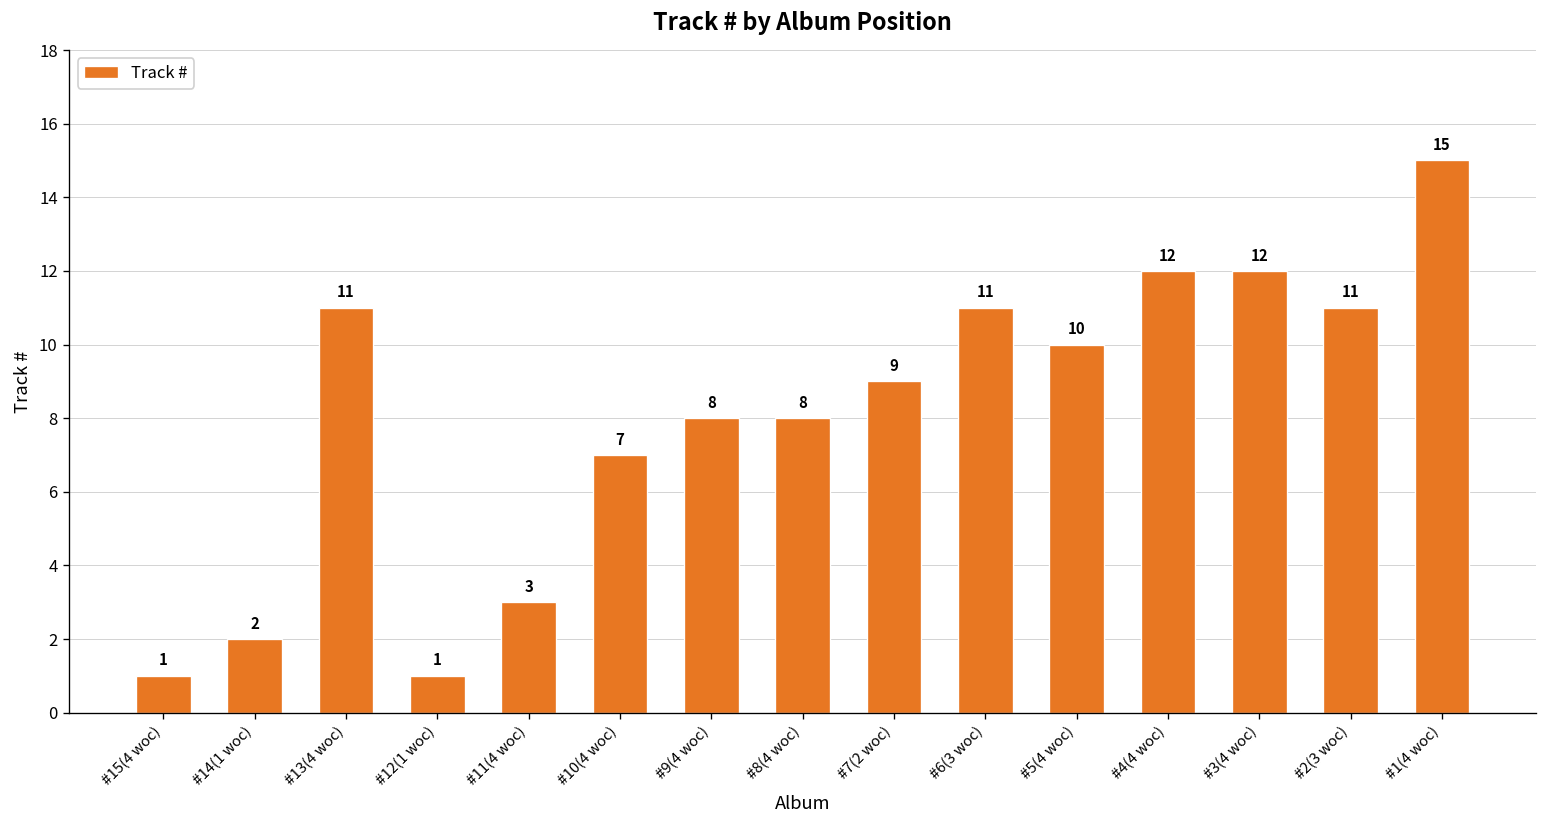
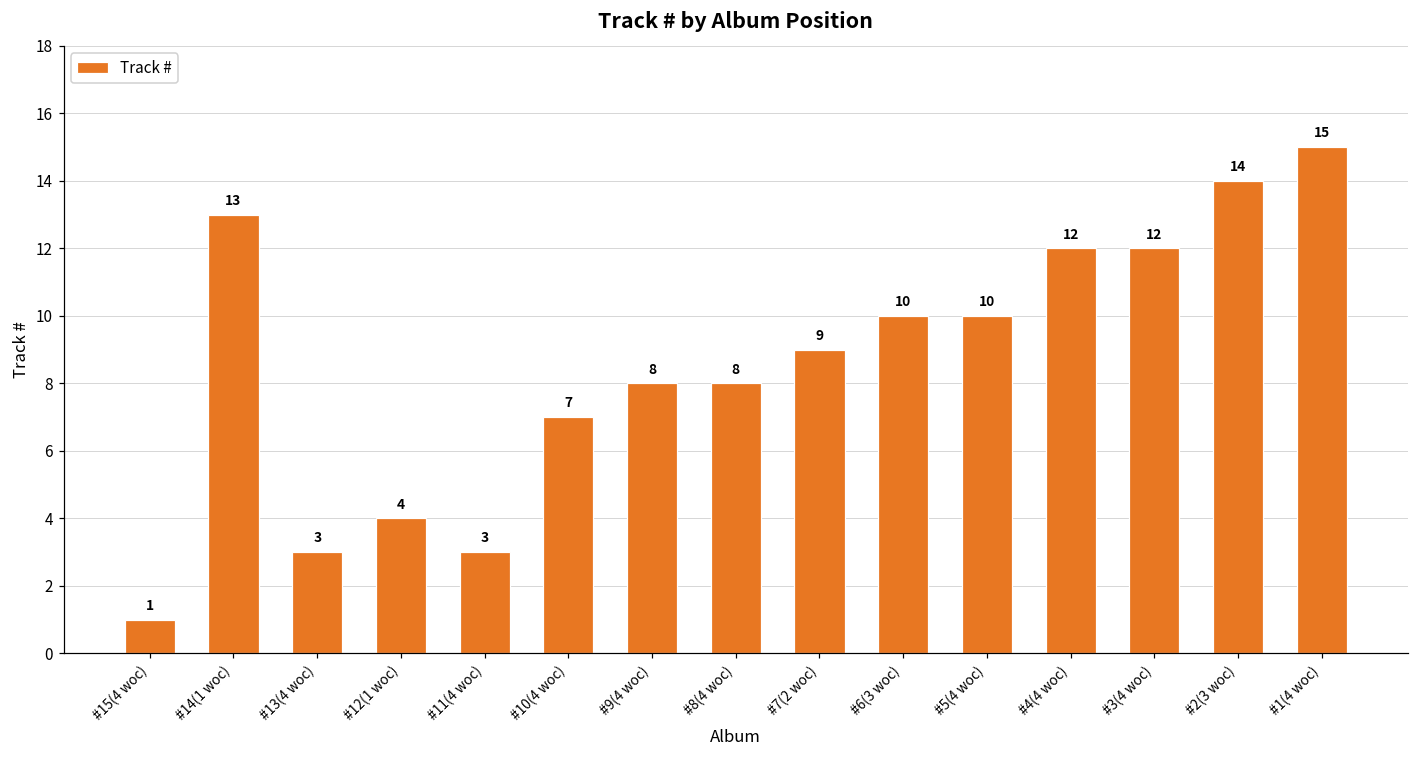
  {
    "#15(4 woc)": 1,
-   "#14(1 woc)": 2,
-   "#13(4 woc)": 11,
-   "#12(1 woc)": 1,
+   "#14(1 woc)": 13,
+   "#13(4 woc)": 3,
+   "#12(1 woc)": 4,
    "#11(4 woc)": 3,
    "#10(4 woc)": 7,
    "#9(4 woc)": 8,
    "#8(4 woc)": 8,
    "#7(2 woc)": 9,
-   "#6(3 woc)": 11,
+   "#6(3 woc)": 10,
    "#5(4 woc)": 10,
    "#4(4 woc)": 12,
    "#3(4 woc)": 12,
-   "#2(3 woc)": 11,
+   "#2(3 woc)": 14,
    "#1(4 woc)": 15
  }
